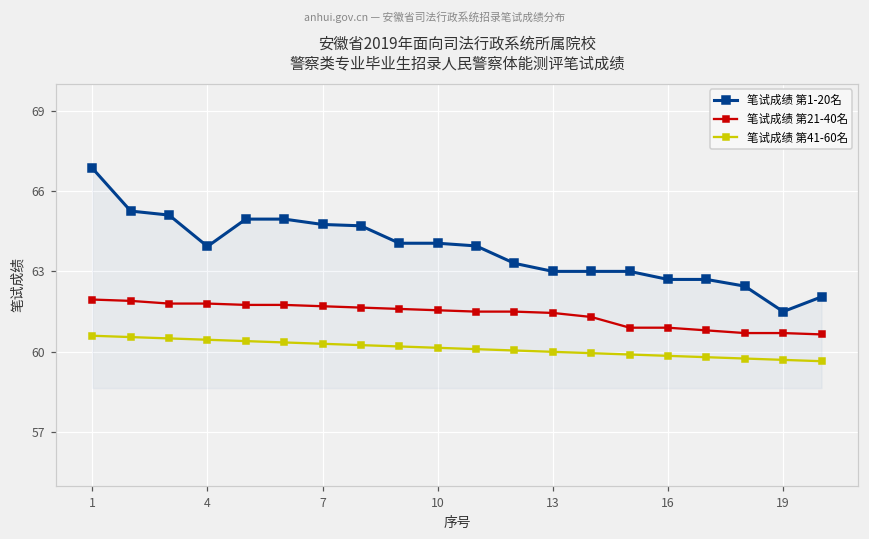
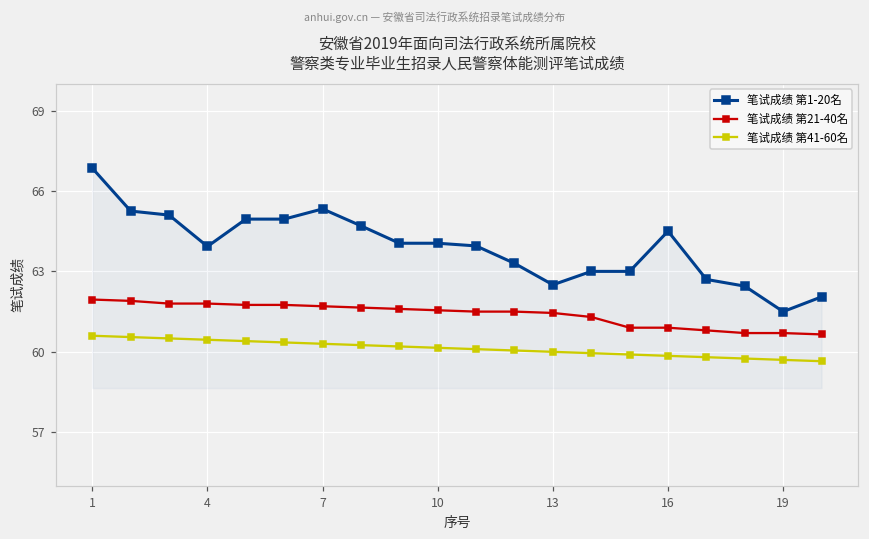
  {
    "笔试成绩 第1-20名": {
      "1": 66.9,
      "4": 63.9,
-     "7": 64.8,
+     "7": 65.3,
      "10": 64.1,
-     "13": 63.0,
-     "16": 62.7,
+     "13": 62.5,
+     "16": 64.5,
      "19": 61.5
    },
    "笔试成绩 第21-40名": {
      "1": 62.0,
      "4": 61.8,
      "7": 61.7,
      "10": 61.6,
      "13": 61.5,
      "16": 60.9,
      "19": 60.7
    },
    "笔试成绩 第41-60名": {
      "1": 60.6,
      "4": 60.5,
      "7": 60.3,
      "10": 60.2,
      "13": 60.0,
      "16": 59.9,
      "19": 59.7
    }
  }
